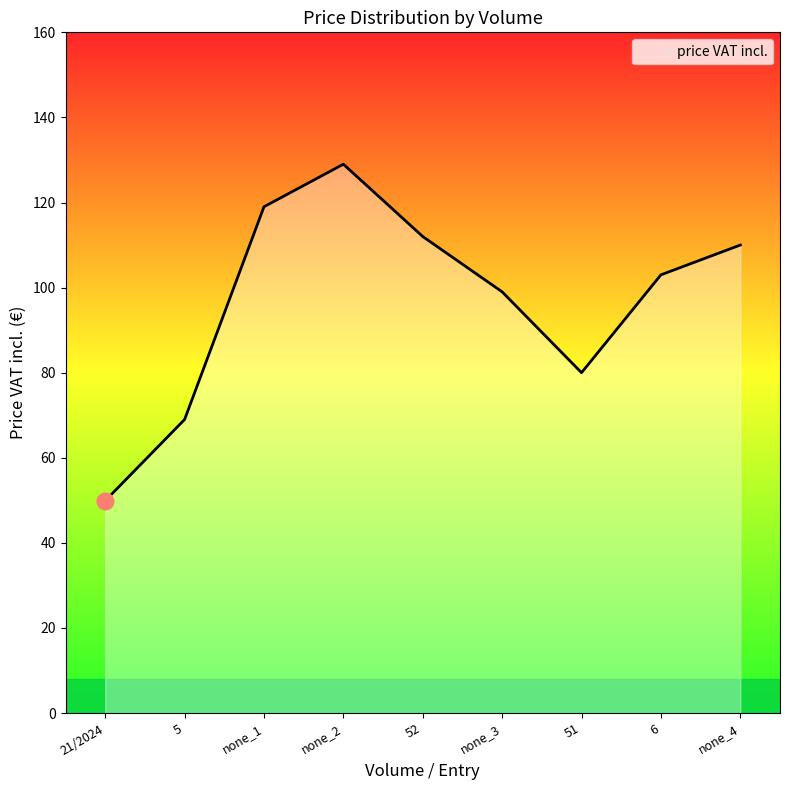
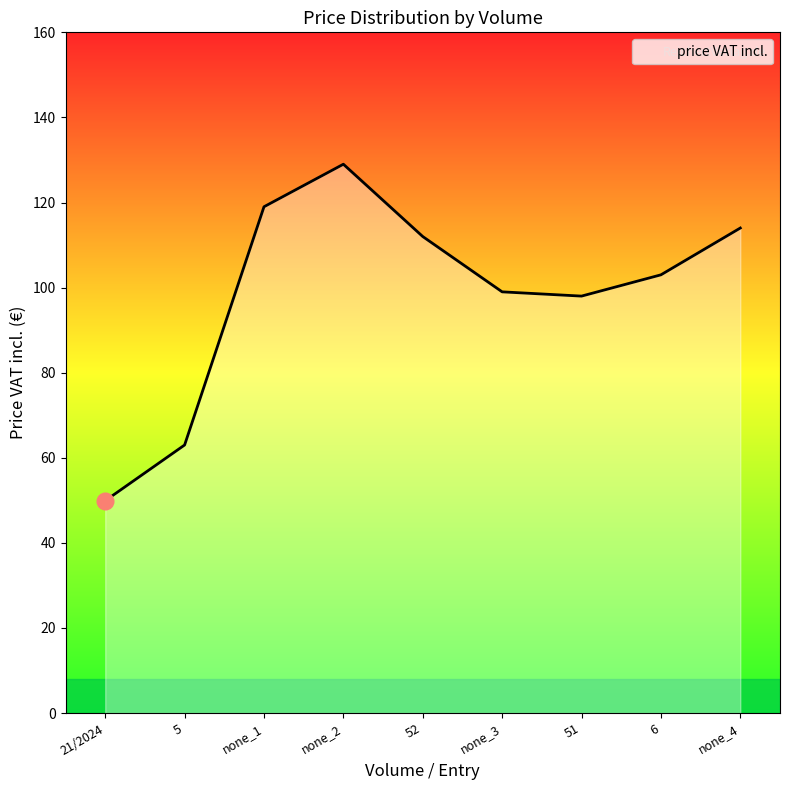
  {
    "price VAT incl.": {
-     "5": 69,
+     "5": 63,
      "none_1": 119,
      "none_2": 129,
      "52": 112,
      "none_3": 99,
-     "51": 80,
+     "51": 98,
      "6": 103,
-     "none_4": 110
+     "none_4": 114
    }
  }
